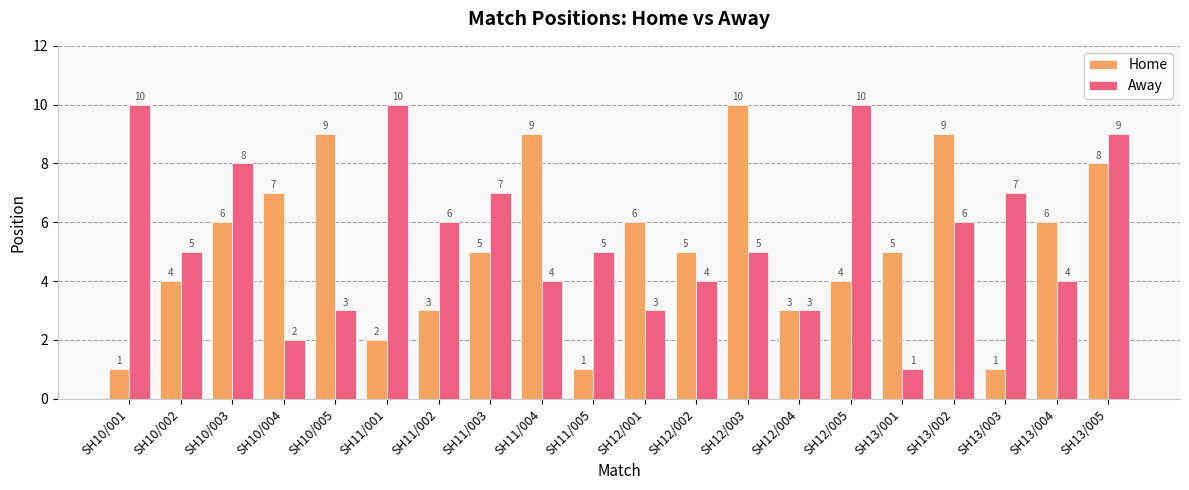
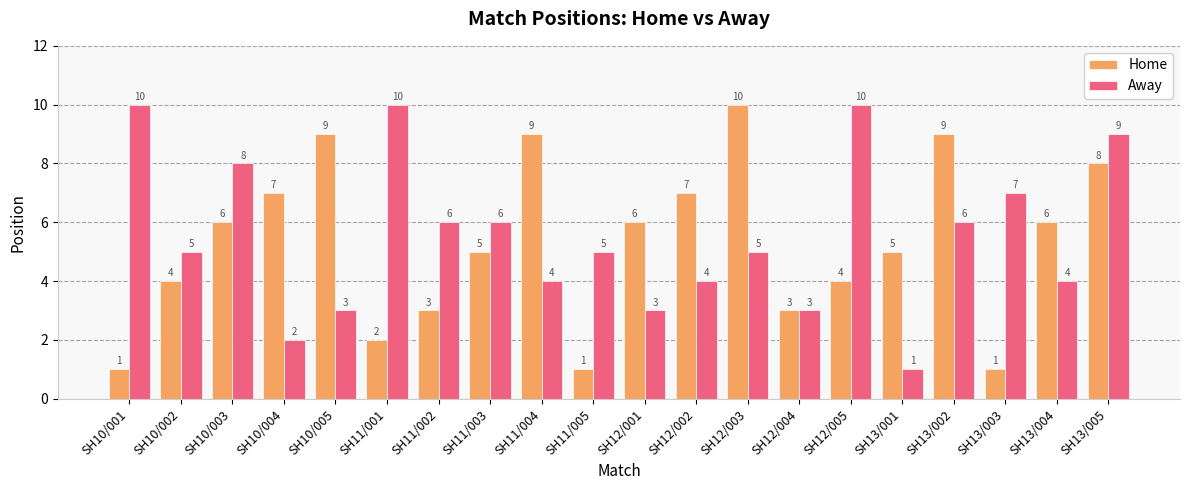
  {
    "Home": {
      "SH10/001": 1,
      "SH10/002": 4,
      "SH10/003": 6,
      "SH10/004": 7,
      "SH10/005": 9,
      "SH11/001": 2,
      "SH11/002": 3,
      "SH11/003": 5,
      "SH11/004": 9,
      "SH11/005": 1,
      "SH12/001": 6,
-     "SH12/002": 5,
+     "SH12/002": 7,
      "SH12/003": 10,
      "SH12/004": 3,
      "SH12/005": 4,
      "SH13/001": 5,
      "SH13/002": 9,
      "SH13/003": 1,
      "SH13/004": 6,
      "SH13/005": 8
    },
    "Away": {
      "SH10/001": 10,
      "SH10/002": 5,
      "SH10/003": 8,
      "SH10/004": 2,
      "SH10/005": 3,
      "SH11/001": 10,
      "SH11/002": 6,
-     "SH11/003": 7,
+     "SH11/003": 6,
      "SH11/004": 4,
      "SH11/005": 5,
      "SH12/001": 3,
      "SH12/002": 4,
      "SH12/003": 5,
      "SH12/004": 3,
      "SH12/005": 10,
      "SH13/001": 1,
      "SH13/002": 6,
      "SH13/003": 7,
      "SH13/004": 4,
      "SH13/005": 9
    }
  }
